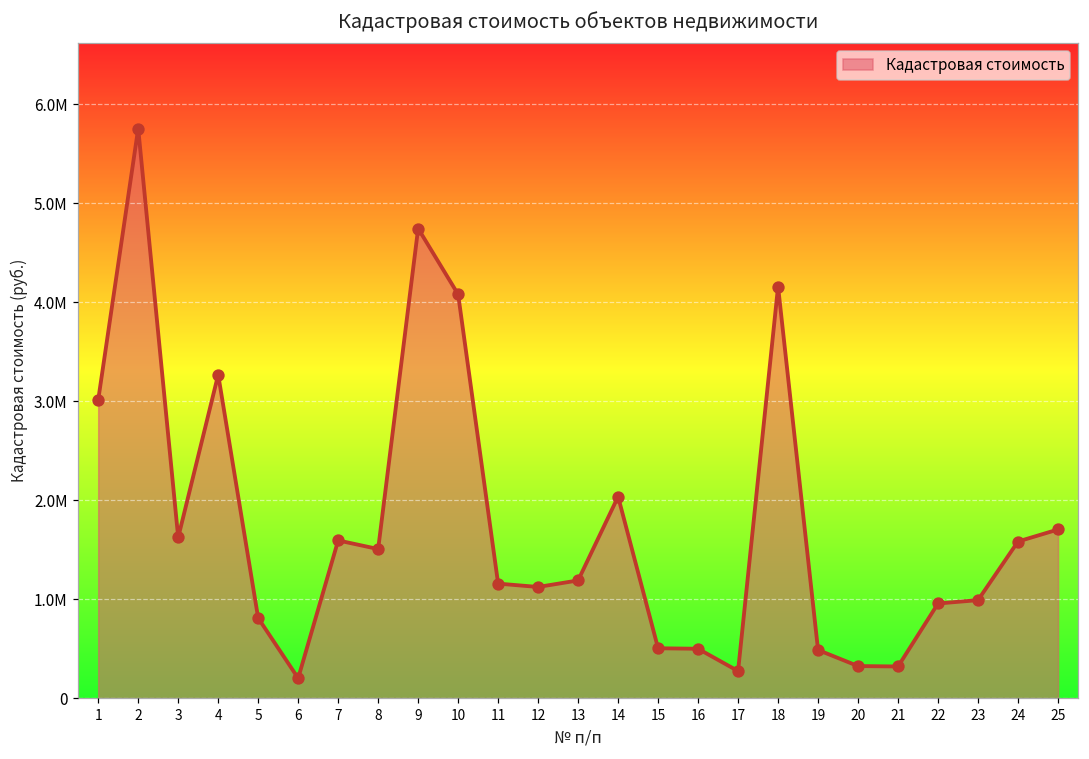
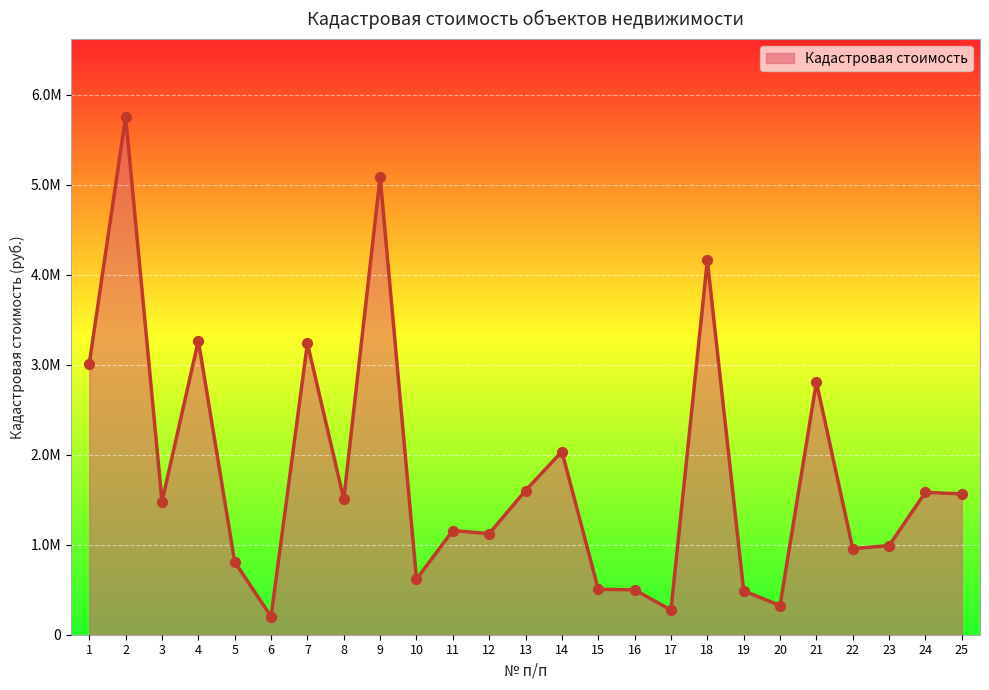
  {
    "1": 3000000,
    "2": 5800000,
-   "3": 1600000,
+   "3": 1500000,
    "4": 3300000,
    "5": 800000,
    "6": 200000,
-   "7": 1600000,
+   "7": 3200000,
    "8": 1500000,
-   "9": 4700000,
-   "10": 4100000,
+   "9": 5100000,
+   "10": 600000,
    "11": 1200000,
    "12": 1100000,
-   "13": 1200000,
+   "13": 1600000,
    "14": 2000000,
    "15": 500000,
    "16": 500000,
    "17": 300000,
    "18": 4200000,
    "19": 500000,
    "20": 300000,
-   "21": 300000,
+   "21": 2800000,
    "22": 1000000,
    "23": 1000000,
    "24": 1600000,
-   "25": 1700000
+   "25": 1600000
  }
